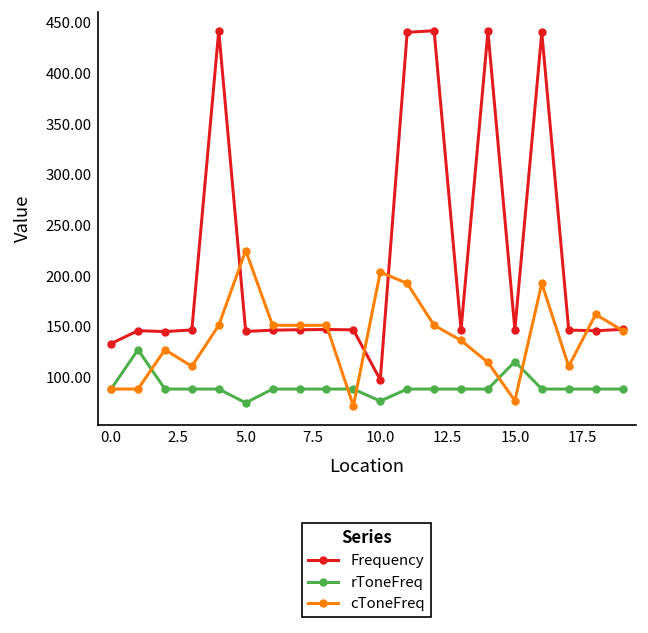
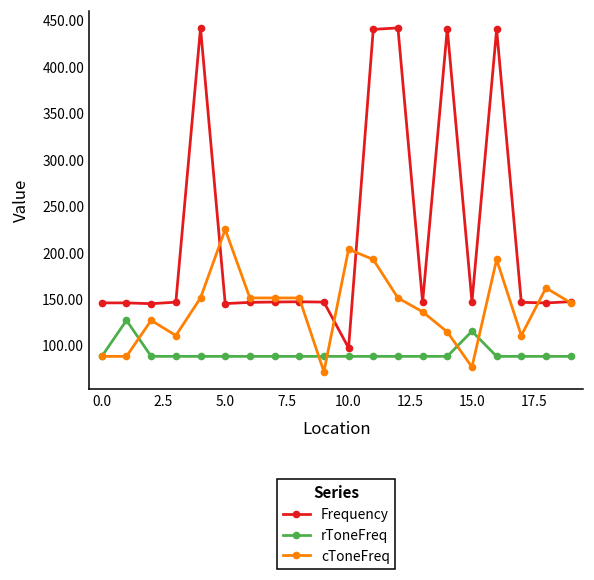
  {
    "Frequency": {
-     "0.0": 130,
+     "0.0": 150,
      "5.0": 150,
      "10.0": 100,
      "15.0": 150
    },
    "rToneFreq": {
-     "5.0": 70,
-     "10.0": 80,
+     "5.0": 90,
+     "10.0": 90,
      "15.0": 120
    },
    "cToneFreq": {
      "5.0": 230,
      "10.0": 200,
      "15.0": 80
    }
  }
